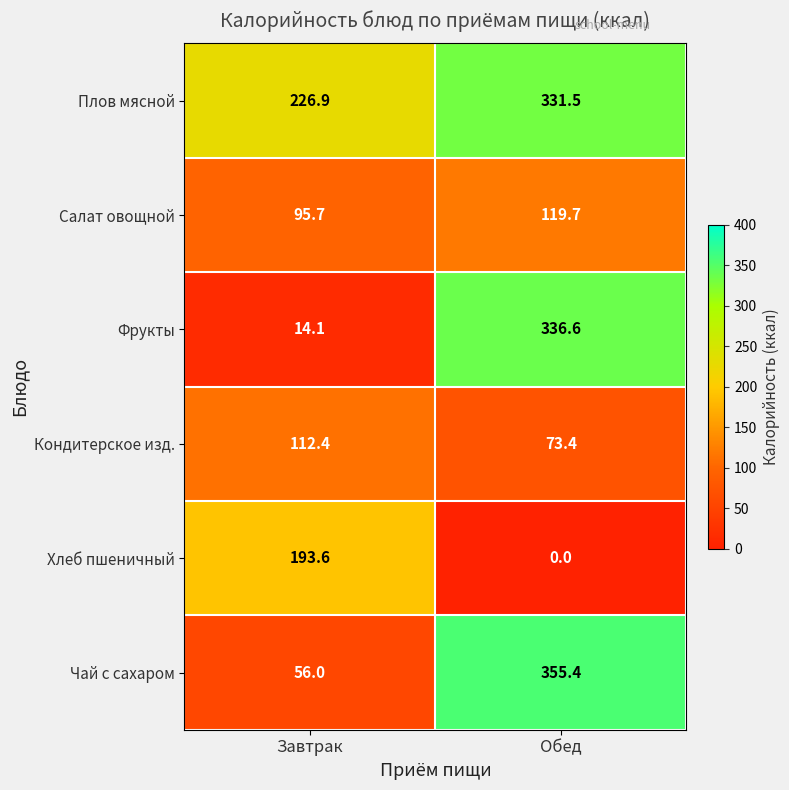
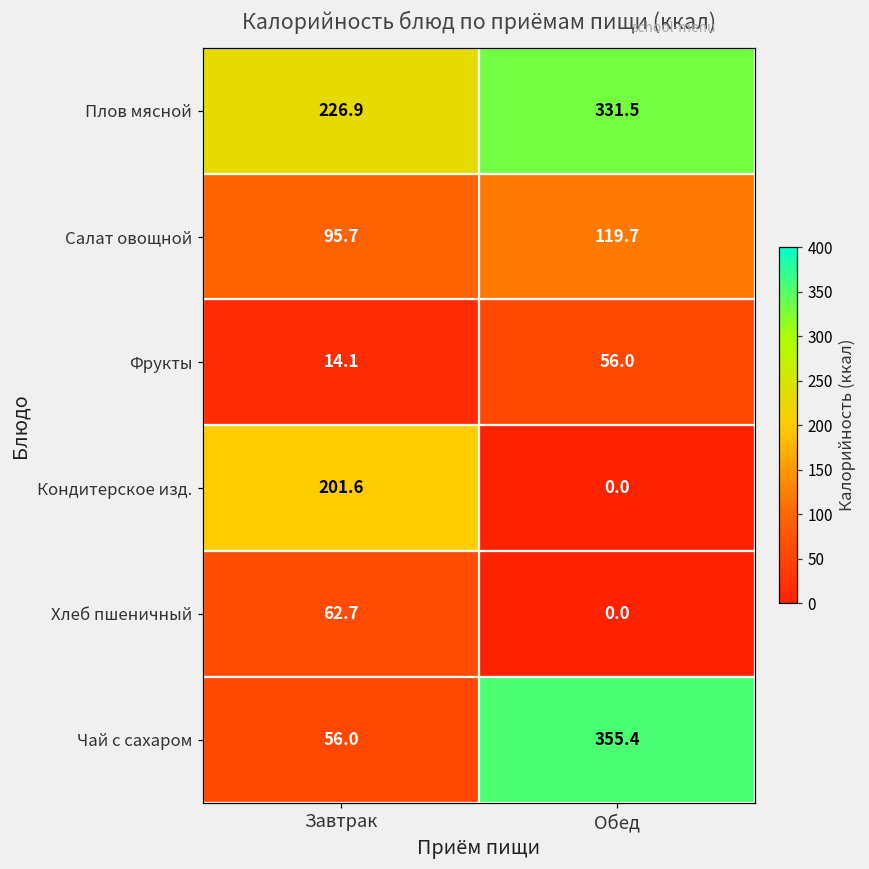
  {
    "Плов мясной": {
      "Завтрак": 226.9,
      "Обед": 331.5
    },
    "Салат овощной": {
      "Завтрак": 95.7,
      "Обед": 119.7
    },
    "Фрукты": {
      "Завтрак": 14.1,
-     "Обед": 336.6
+     "Обед": 56.0
    },
    "Кондитерское изд.": {
-     "Завтрак": 112.4,
-     "Обед": 73.4
+     "Завтрак": 201.6,
+     "Обед": 0.0
    },
    "Хлеб пшеничный": {
-     "Завтрак": 193.6,
+     "Завтрак": 62.7,
      "Обед": 0.0
    },
    "Чай с сахаром": {
      "Завтрак": 56.0,
      "Обед": 355.4
    }
  }
